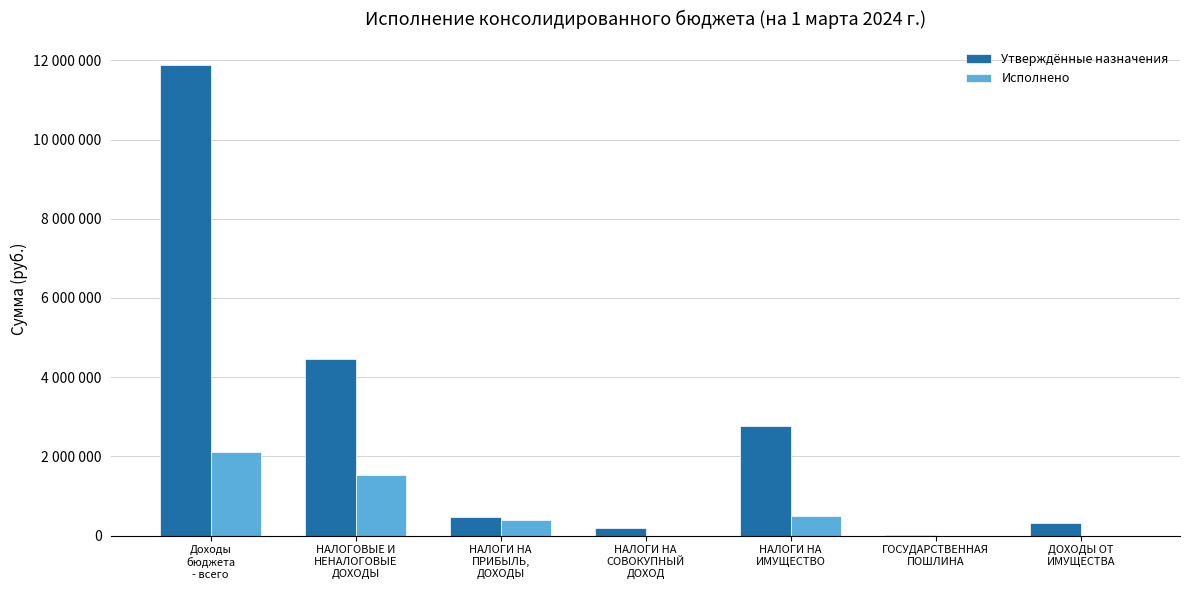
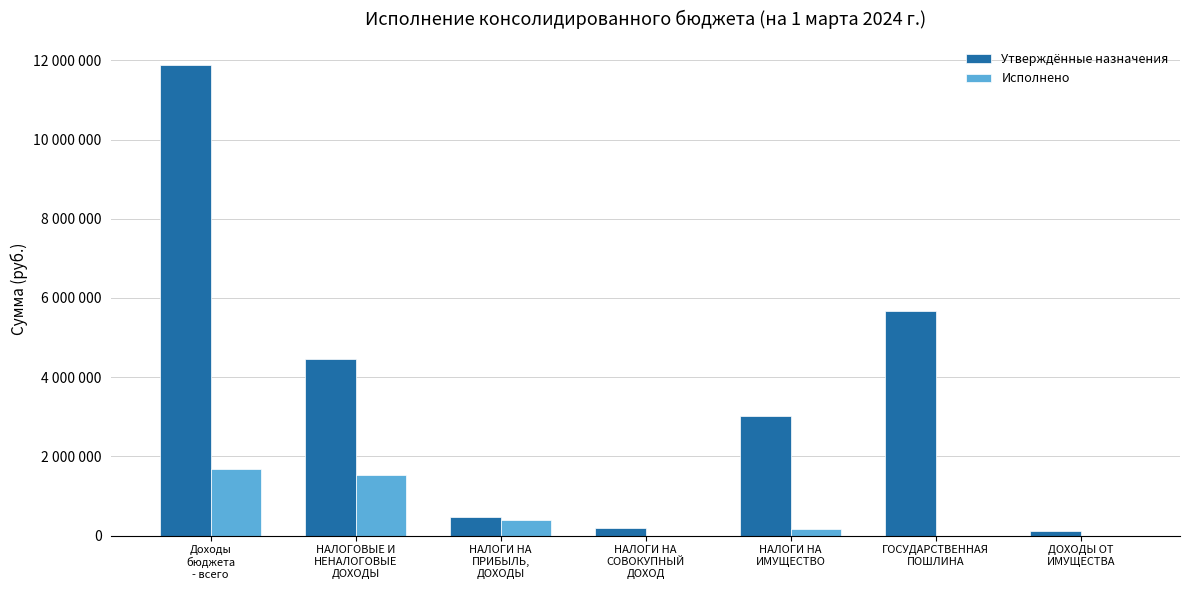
  {
    "Утверждённые назначения": {
      "Доходы бюджета - всего": 11900000,
      "НАЛОГОВЫЕ И НЕНАЛОГОВЫЕ ДОХОДЫ": 4400000,
      "НАЛОГИ НА ПРИБЫЛЬ, ДОХОДЫ": 500000,
      "НАЛОГИ НА СОВОКУПНЫЙ ДОХОД": 200000,
-     "НАЛОГИ НА ИМУЩЕСТВО": 2800000,
-     "ГОСУДАРСТВЕННАЯ ПОШЛИНА": 0,
-     "ДОХОДЫ ОТ ИМУЩЕСТВА": 300000
+     "НАЛОГИ НА ИМУЩЕСТВО": 3000000,
+     "ГОСУДАРСТВЕННАЯ ПОШЛИНА": 5700000,
+     "ДОХОДЫ ОТ ИМУЩЕСТВА": 100000
    },
    "Исполнено": {
-     "Доходы бюджета - всего": 2100000,
+     "Доходы бюджета - всего": 1700000,
      "НАЛОГОВЫЕ И НЕНАЛОГОВЫЕ ДОХОДЫ": 1500000,
      "НАЛОГИ НА ПРИБЫЛЬ, ДОХОДЫ": 400000,
      "НАЛОГИ НА СОВОКУПНЫЙ ДОХОД": 0,
-     "НАЛОГИ НА ИМУЩЕСТВО": 500000,
+     "НАЛОГИ НА ИМУЩЕСТВО": 200000,
      "ДОХОДЫ ОТ ИМУЩЕСТВА": 0
    }
  }
